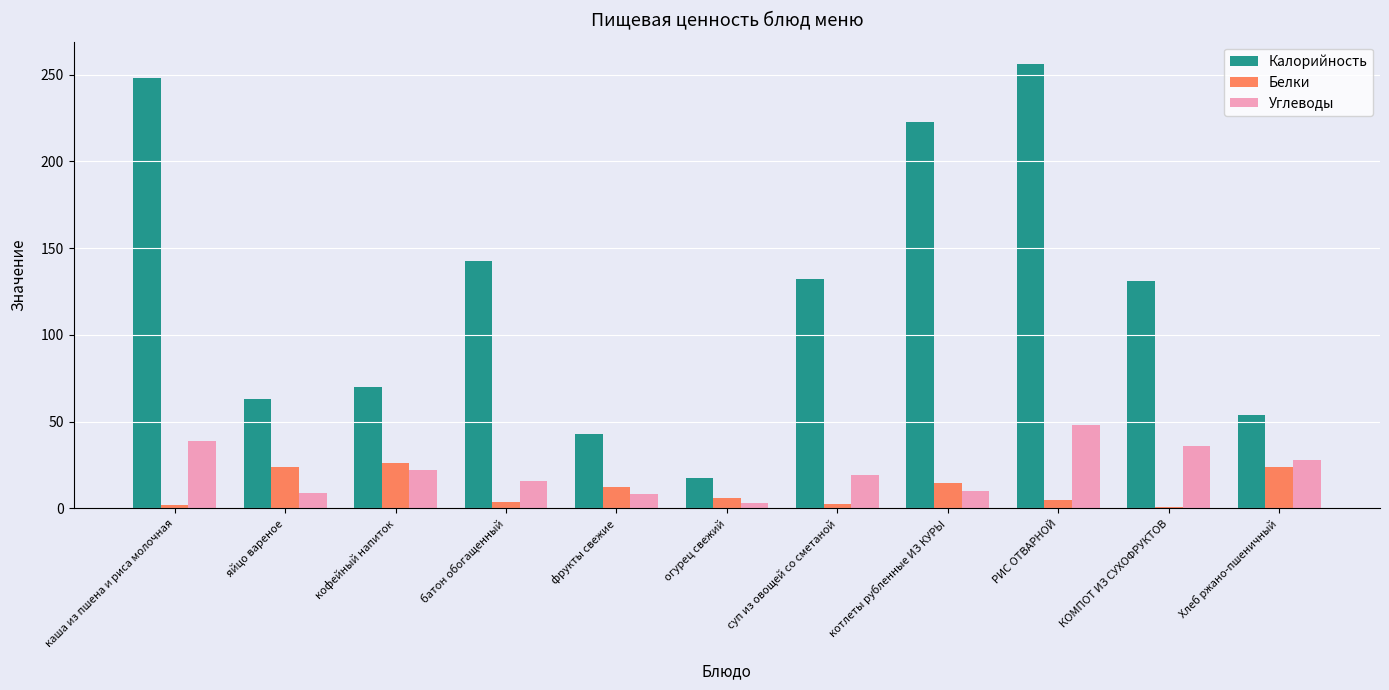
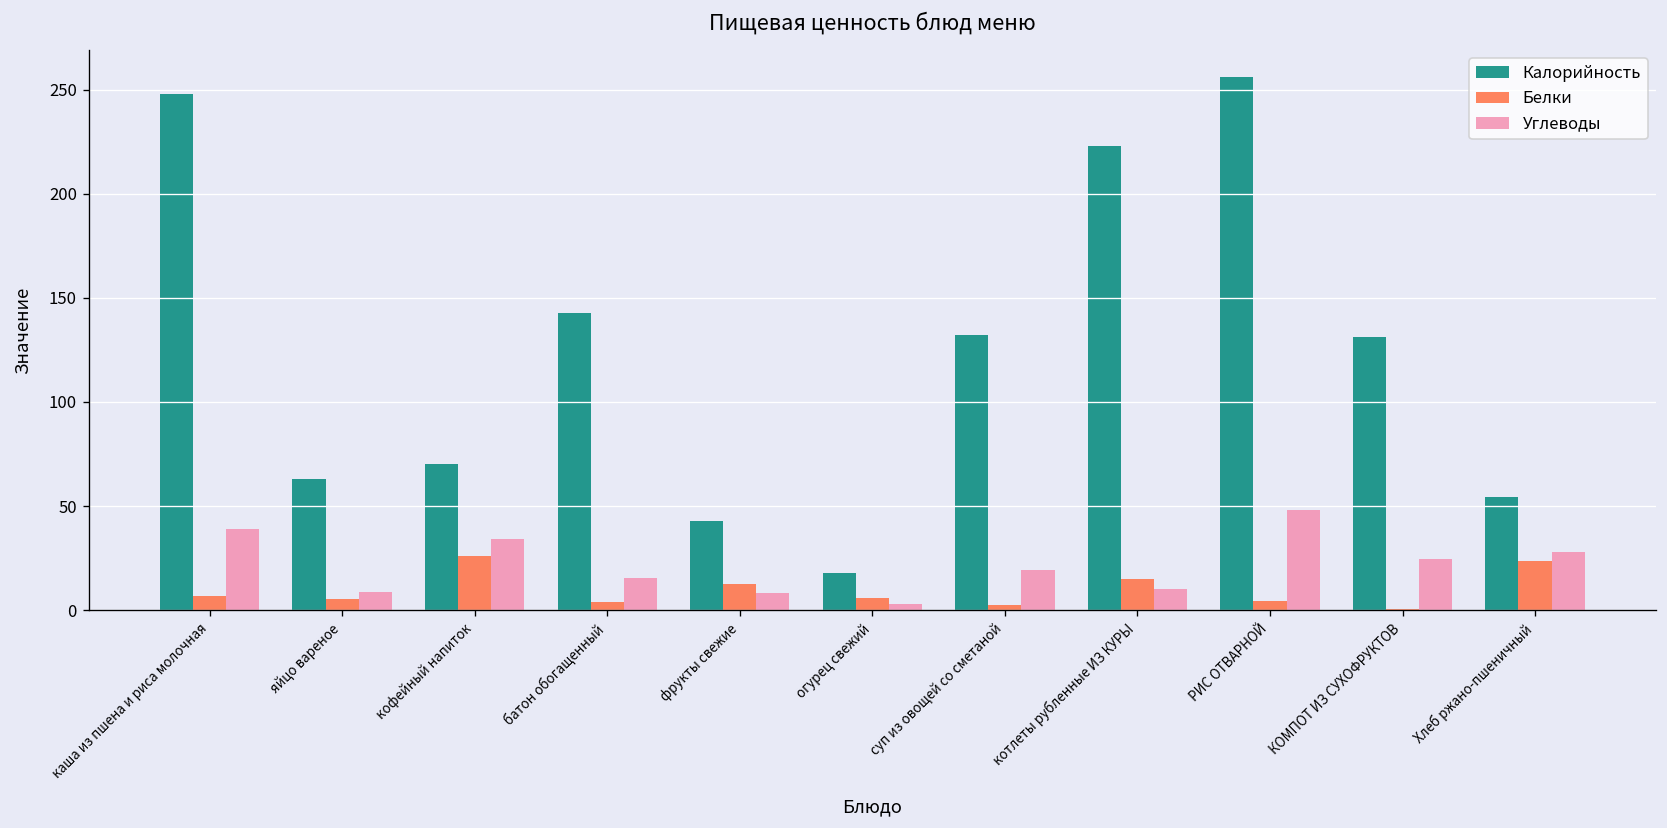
  {
    "Калорийность": {
      "каша из пшена и риса молочная": 248,
      "яйцо вареное": 63,
      "кофейный напиток": 70,
      "батон обогащенный": 143,
      "фрукты свежие": 43,
      "огурец свежий": 18,
      "суп из овощей со сметаной": 132,
      "котлеты рубленные ИЗ КУРЫ": 223,
      "РИС ОТВАРНОЙ": 256,
      "КОМПОТ ИЗ СУХОФРУКТОВ": 131,
      "Хлеб ржано-пшеничный": 54
    },
    "Белки": {
-     "каша из пшена и риса молочная": 2,
-     "яйцо вареное": 24,
+     "каша из пшена и риса молочная": 7,
+     "яйцо вареное": 5,
      "кофейный напиток": 26,
      "батон обогащенный": 4,
      "фрукты свежие": 12,
      "огурец свежий": 6,
      "суп из овощей со сметаной": 2,
      "котлеты рубленные ИЗ КУРЫ": 15,
      "РИС ОТВАРНОЙ": 5,
      "Хлеб ржано-пшеничный": 24
    },
    "Углеводы": {
      "каша из пшена и риса молочная": 39,
      "яйцо вареное": 9,
-     "кофейный напиток": 22,
+     "кофейный напиток": 34,
      "батон обогащенный": 16,
      "фрукты свежие": 8,
      "огурец свежий": 3,
      "суп из овощей со сметаной": 19,
      "котлеты рубленные ИЗ КУРЫ": 10,
      "РИС ОТВАРНОЙ": 48,
-     "КОМПОТ ИЗ СУХОФРУКТОВ": 36,
+     "КОМПОТ ИЗ СУХОФРУКТОВ": 24,
      "Хлеб ржано-пшеничный": 28
    }
  }
